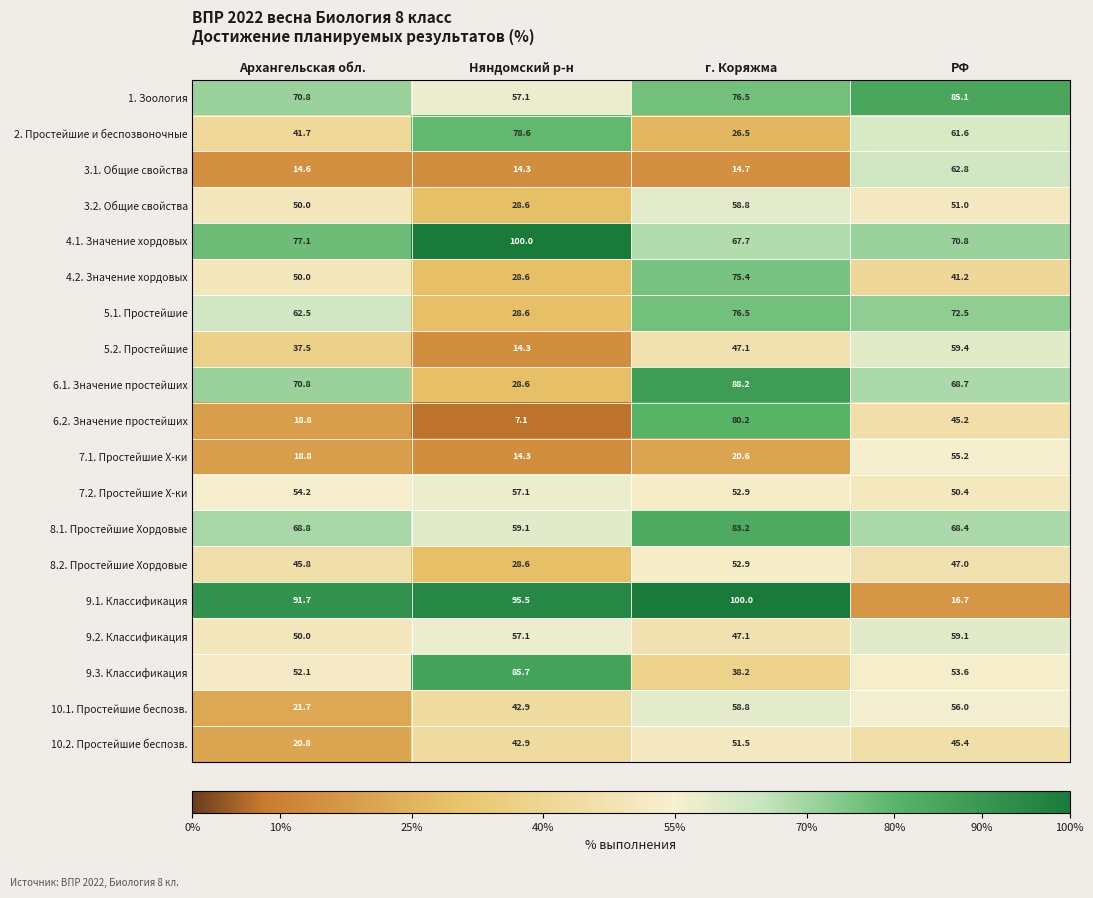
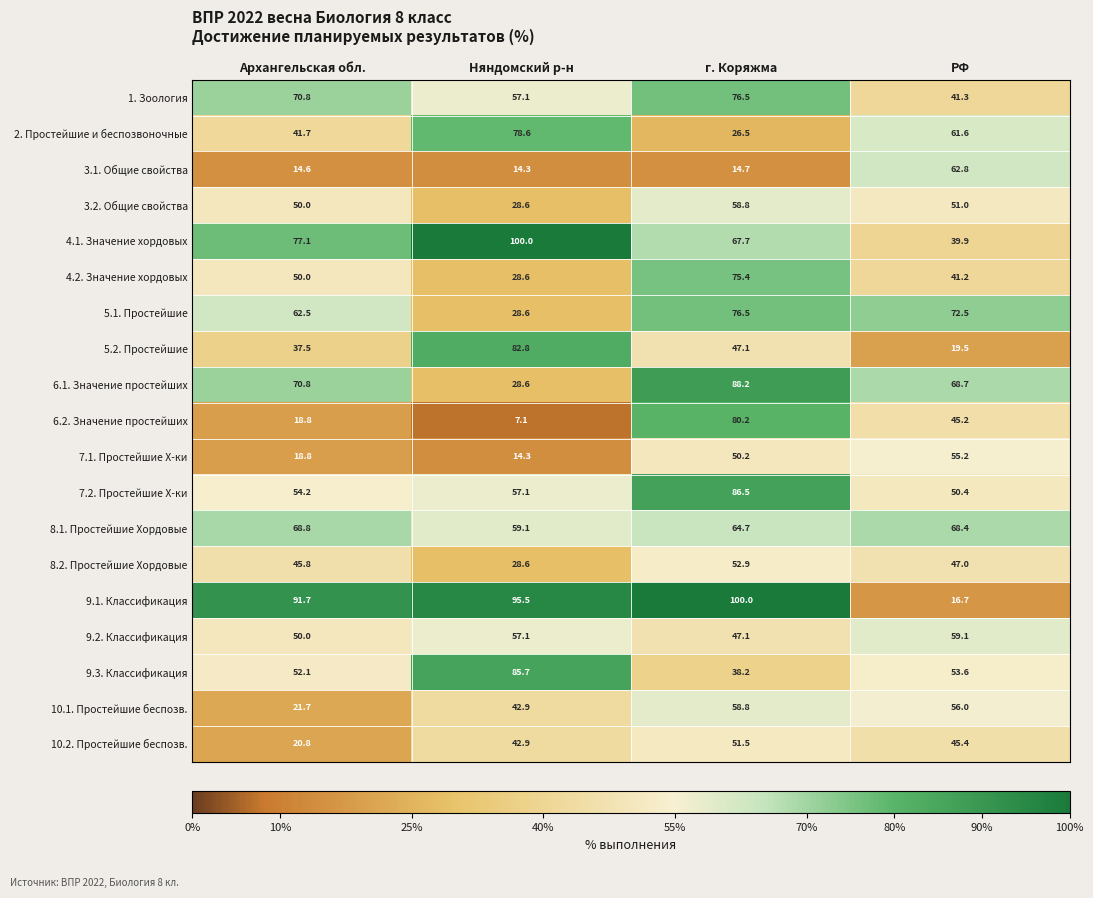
  {
    "1. Зоология": {
      "Архангельская обл.": 70.8,
      "Няндомский р-н": 57.1,
      "г. Коряжма": 76.5,
-     "РФ": 85.1
+     "РФ": 41.3
    },
    "2. Простейшие и беспозвоночные": {
      "Архангельская обл.": 41.7,
      "Няндомский р-н": 78.6,
      "г. Коряжма": 26.5,
      "РФ": 61.6
    },
    "3.1. Общие свойства": {
      "Архангельская обл.": 14.6,
      "Няндомский р-н": 14.3,
      "г. Коряжма": 14.7,
      "РФ": 62.8
    },
    "3.2. Общие свойства": {
      "Архангельская обл.": 50.0,
      "Няндомский р-н": 28.6,
      "г. Коряжма": 58.8,
      "РФ": 51.0
    },
    "4.1. Значение хордовых": {
      "Архангельская обл.": 77.1,
      "Няндомский р-н": 100.0,
      "г. Коряжма": 67.7,
-     "РФ": 70.8
+     "РФ": 39.9
    },
    "4.2. Значение хордовых": {
      "Архангельская обл.": 50.0,
      "Няндомский р-н": 28.6,
      "г. Коряжма": 75.4,
      "РФ": 41.2
    },
    "5.1. Простейшие": {
      "Архангельская обл.": 62.5,
      "Няндомский р-н": 28.6,
      "г. Коряжма": 76.5,
      "РФ": 72.5
    },
    "5.2. Простейшие": {
      "Архангельская обл.": 37.5,
-     "Няндомский р-н": 14.3,
+     "Няндомский р-н": 82.8,
      "г. Коряжма": 47.1,
-     "РФ": 59.4
+     "РФ": 19.5
    },
    "6.1. Значение простейших": {
      "Архангельская обл.": 70.8,
      "Няндомский р-н": 28.6,
      "г. Коряжма": 88.2,
      "РФ": 68.7
    },
    "6.2. Значение простейших": {
      "Архангельская обл.": 18.8,
      "Няндомский р-н": 7.1,
      "г. Коряжма": 80.2,
      "РФ": 45.2
    },
    "7.1. Простейшие Х-ки": {
      "Архангельская обл.": 18.8,
      "Няндомский р-н": 14.3,
-     "г. Коряжма": 20.6,
+     "г. Коряжма": 50.2,
      "РФ": 55.2
    },
    "7.2. Простейшие Х-ки": {
      "Архангельская обл.": 54.2,
      "Няндомский р-н": 57.1,
-     "г. Коряжма": 52.9,
+     "г. Коряжма": 86.5,
      "РФ": 50.4
    },
    "8.1. Простейшие Хордовые": {
      "Архангельская обл.": 68.8,
      "Няндомский р-н": 59.1,
-     "г. Коряжма": 83.2,
+     "г. Коряжма": 64.7,
      "РФ": 68.4
    },
    "8.2. Простейшие Хордовые": {
      "Архангельская обл.": 45.8,
      "Няндомский р-н": 28.6,
      "г. Коряжма": 52.9,
      "РФ": 47.0
    },
    "9.1. Классификация": {
      "Архангельская обл.": 91.7,
      "Няндомский р-н": 95.5,
      "г. Коряжма": 100.0,
      "РФ": 16.7
    },
    "9.2. Классификация": {
      "Архангельская обл.": 50.0,
      "Няндомский р-н": 57.1,
      "г. Коряжма": 47.1,
      "РФ": 59.1
    },
    "9.3. Классификация": {
      "Архангельская обл.": 52.1,
      "Няндомский р-н": 85.7,
      "г. Коряжма": 38.2,
      "РФ": 53.6
    },
    "10.1. Простейшие беспозв.": {
      "Архангельская обл.": 21.7,
      "Няндомский р-н": 42.9,
      "г. Коряжма": 58.8,
      "РФ": 56.0
    },
    "10.2. Простейшие беспозв.": {
      "Архангельская обл.": 20.8,
      "Няндомский р-н": 42.9,
      "г. Коряжма": 51.5,
      "РФ": 45.4
    }
  }
